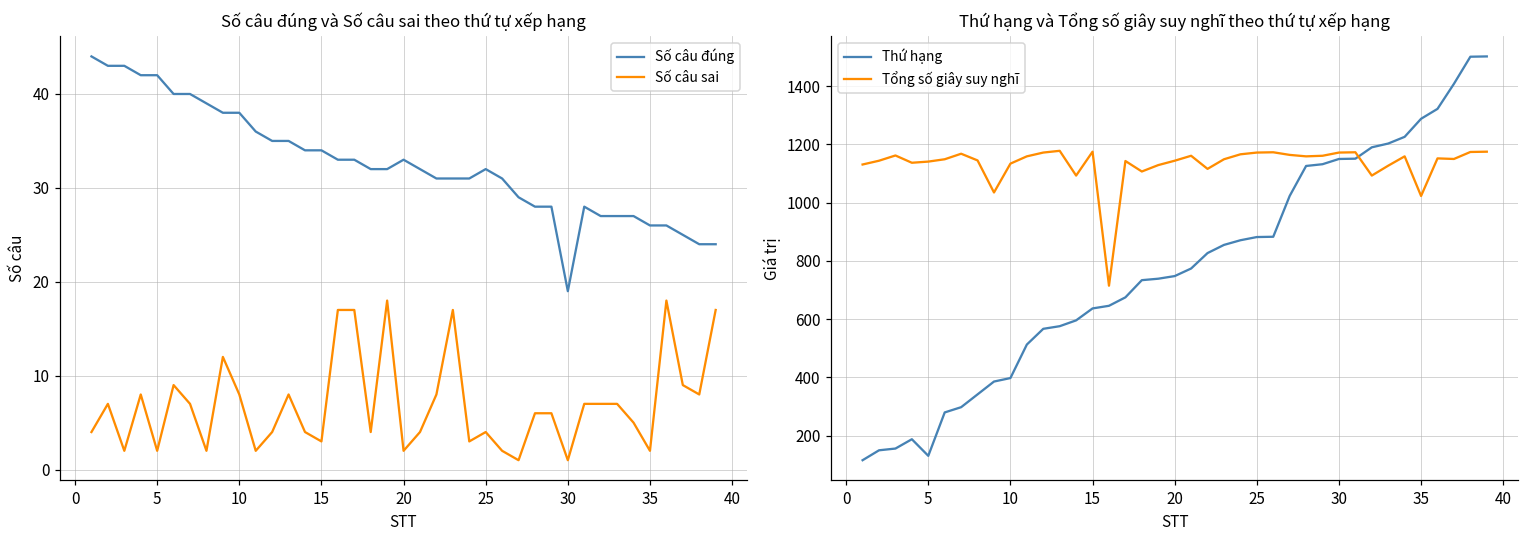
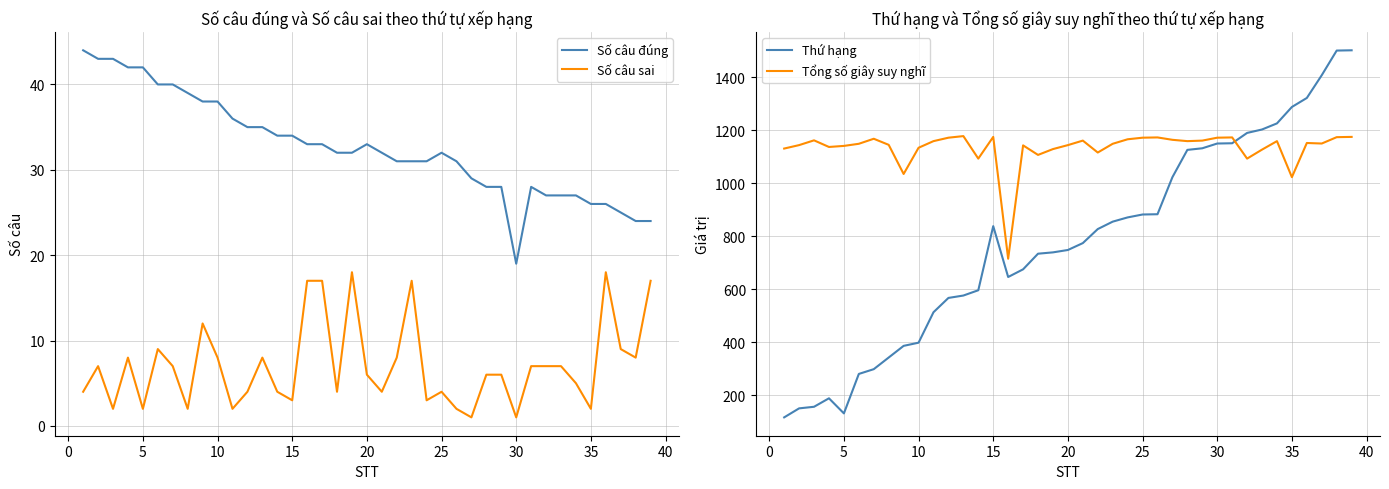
  {
    "Số câu đúng và Số câu sai theo thứ tự xếp hạng": {
      "Số câu đúng": {
        "5": 42,
        "10": 38,
        "15": 34,
        "20": 33,
        "25": 32,
        "30": 19,
        "35": 26
      },
      "Số câu sai": {
        "5": 2,
        "10": 8,
        "15": 3,
-       "20": 2,
+       "20": 6,
        "25": 4,
        "30": 1,
        "35": 2
      }
    },
    "Thứ hạng và Tổng số giây suy nghĩ theo thứ tự xếp hạng": {
      "Thứ hạng": {
        "5": 130,
        "10": 400,
-       "15": 640,
+       "15": 840,
        "20": 750,
        "25": 880,
        "30": 1150,
        "35": 1290
      },
      "Tổng số giây suy nghĩ": {
        "5": 1140,
        "10": 1130,
        "15": 1180,
        "20": 1140,
        "25": 1170,
        "30": 1170,
        "35": 1020
      }
    }
  }
